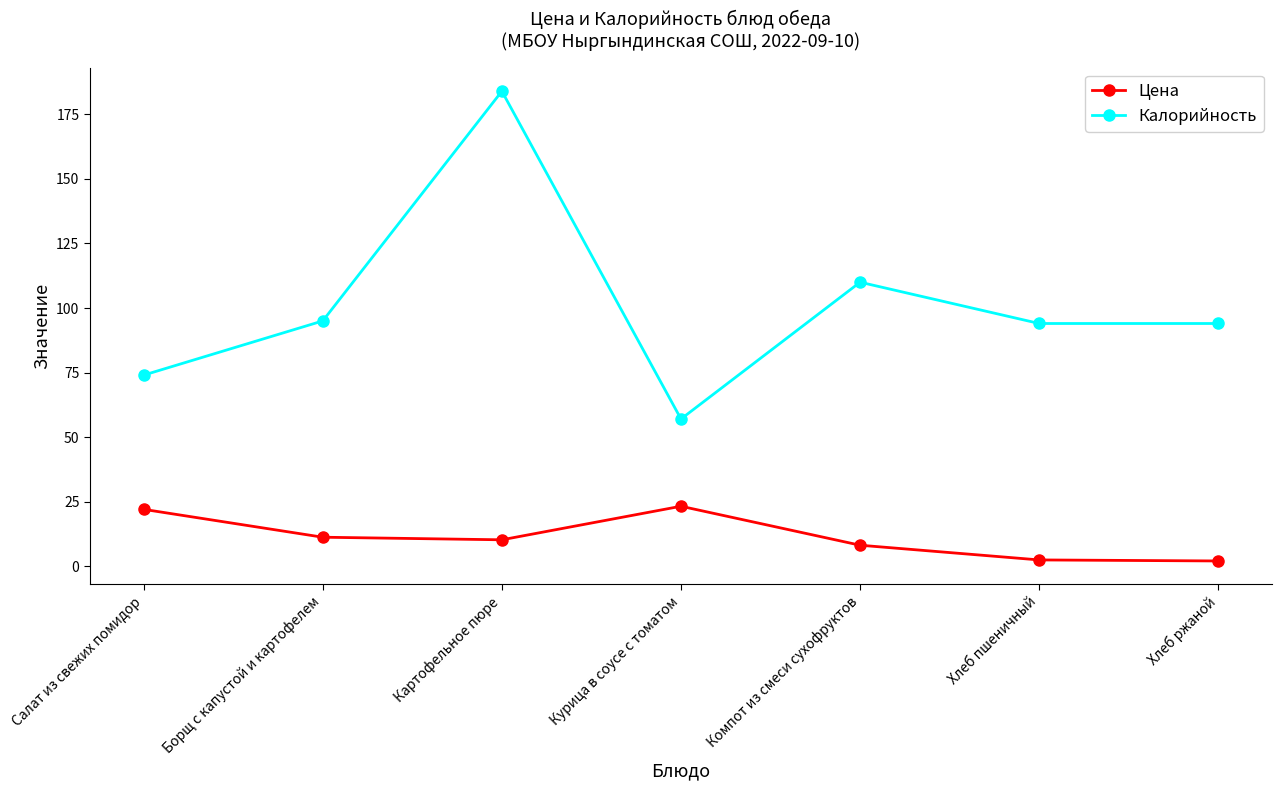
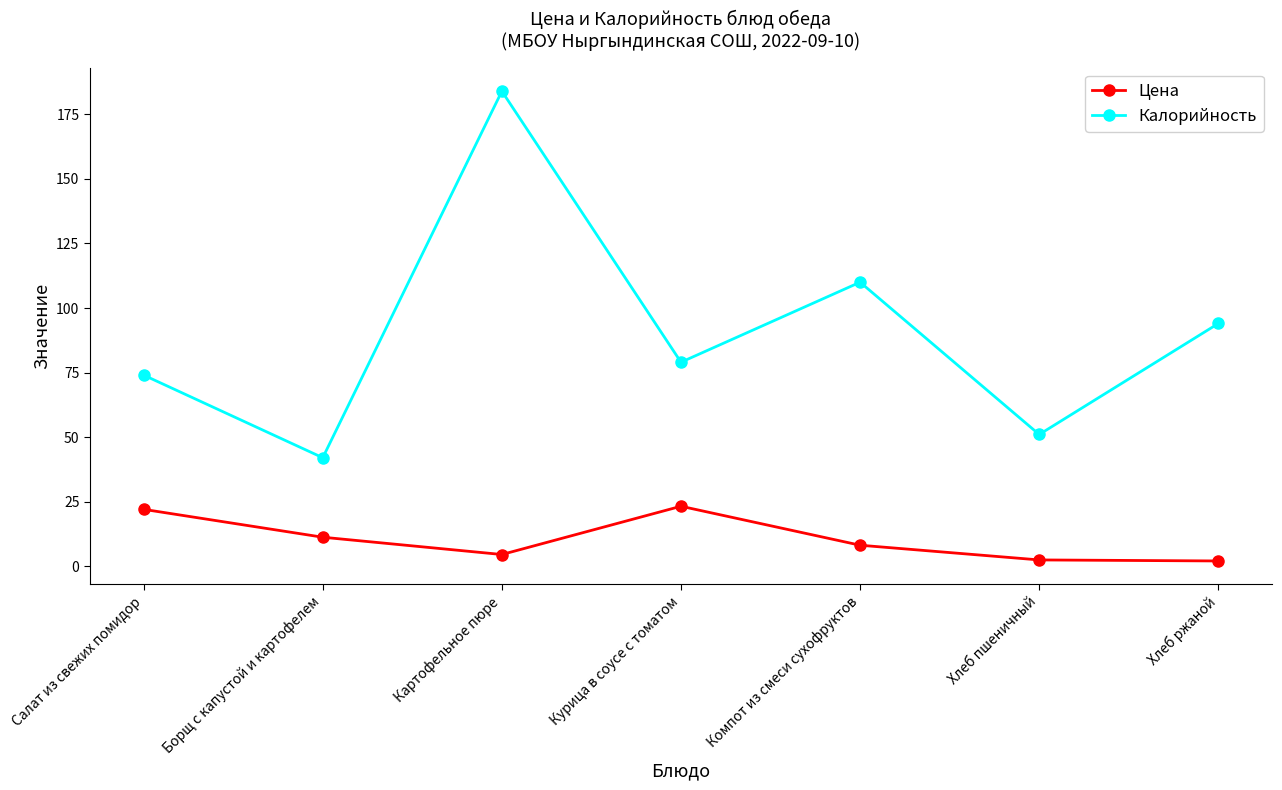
  {
    "Цена": {
      "Салат из свежих помидор": 22,
      "Борщ с капустой и картофелем": 11,
-     "Картофельное пюре": 10,
+     "Картофельное пюре": 5,
      "Курица в соусе с томатом": 23,
      "Компот из смеси сухофруктов": 8,
      "Хлеб пшеничный": 2,
      "Хлеб ржаной": 2
    },
    "Калорийность": {
      "Салат из свежих помидор": 74,
-     "Борщ с капустой и картофелем": 95,
+     "Борщ с капустой и картофелем": 42,
      "Картофельное пюре": 184,
-     "Курица в соусе с томатом": 57,
+     "Курица в соусе с томатом": 79,
      "Компот из смеси сухофруктов": 110,
-     "Хлеб пшеничный": 94,
+     "Хлеб пшеничный": 51,
      "Хлеб ржаной": 94
    }
  }
